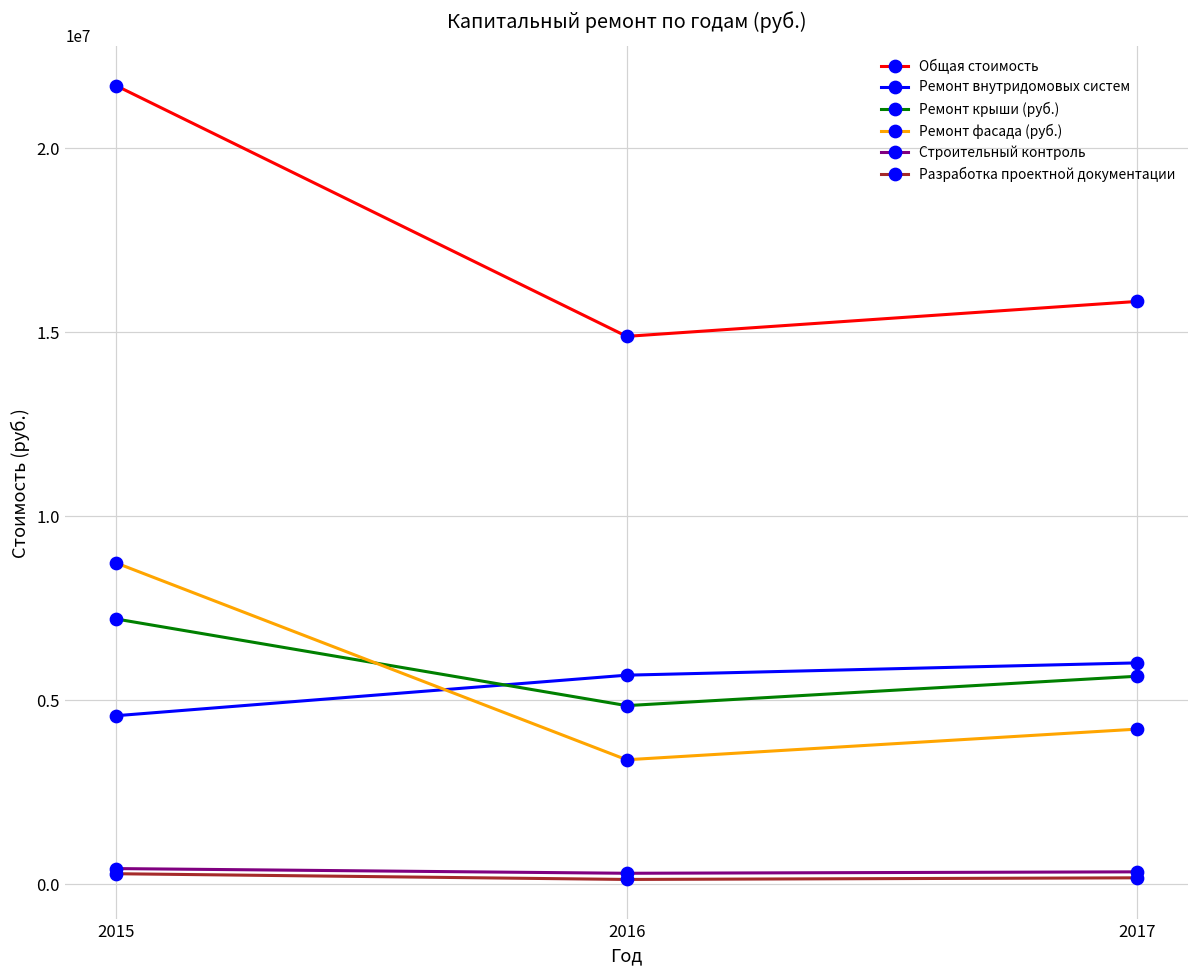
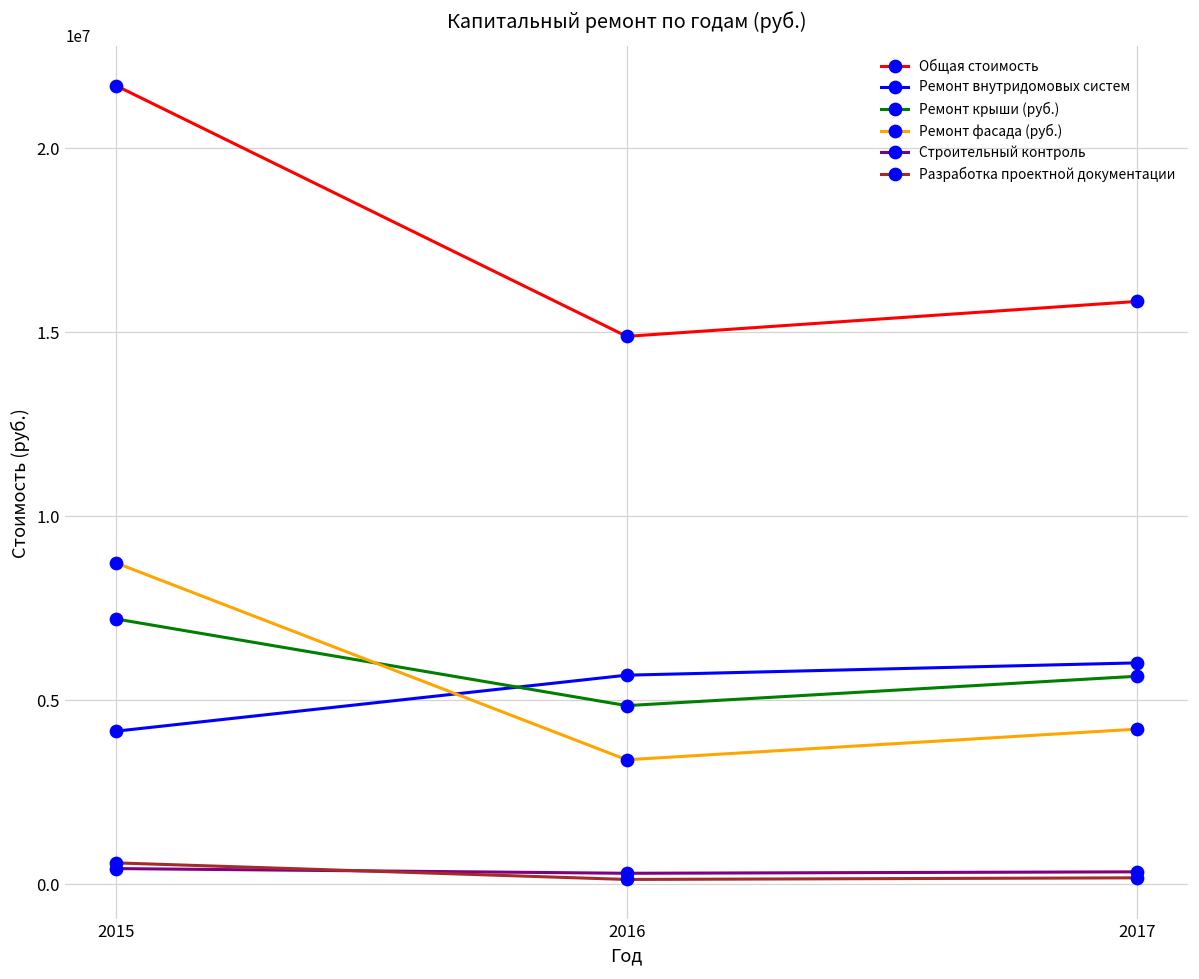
  {
    "Общая стоимость": {
      "2015": 21700000,
      "2016": 14900000,
      "2017": 15800000
    },
    "Ремонт внутридомовых систем": {
-     "2015": 4600000,
+     "2015": 4200000,
      "2016": 5700000,
      "2017": 6000000
    },
    "Ремонт крыши (руб.)": {
      "2015": 7200000,
      "2016": 4800000,
      "2017": 5600000
    },
    "Ремонт фасада (руб.)": {
      "2015": 8700000,
      "2016": 3400000,
      "2017": 4200000
    },
    "Строительный контроль": {
      "2015": 400000,
      "2016": 300000,
      "2017": 300000
    },
    "Разработка проектной документации": {
-     "2015": 300000,
+     "2015": 600000,
      "2016": 100000,
      "2017": 200000
    }
  }
